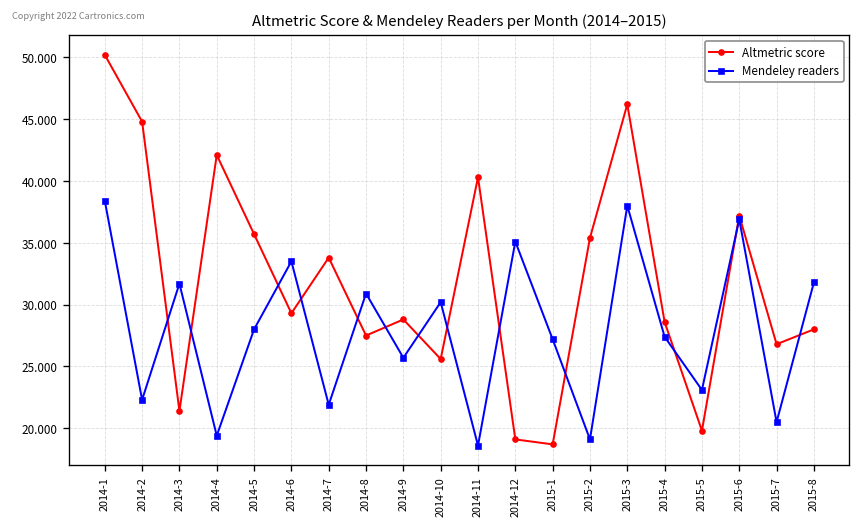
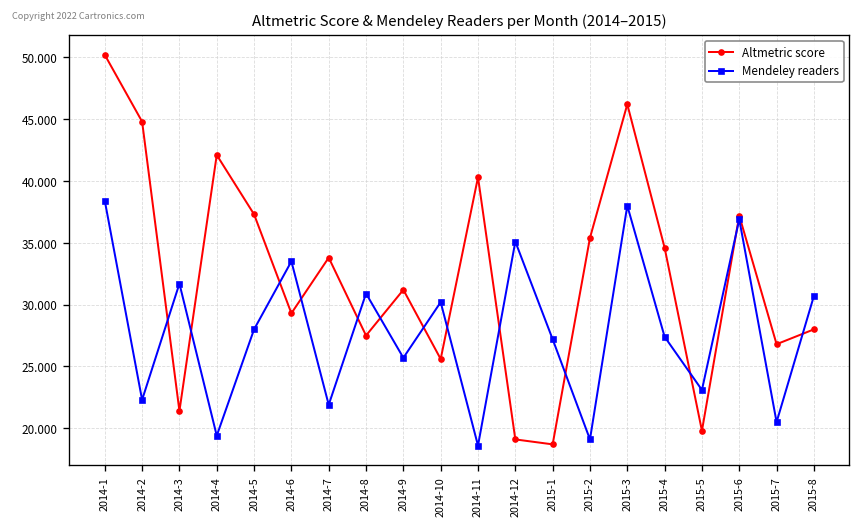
  {
    "Altmetric score": {
      "2014-1": 50.2,
      "2014-2": 44.8,
      "2014-3": 21.4,
      "2014-4": 42.1,
-     "2014-5": 35.7,
+     "2014-5": 37.3,
      "2014-6": 29.3,
      "2014-7": 33.8,
      "2014-8": 27.5,
-     "2014-9": 28.8,
+     "2014-9": 31.2,
      "2014-10": 25.6,
      "2014-11": 40.3,
      "2014-12": 19.1,
      "2015-1": 18.7,
      "2015-2": 35.4,
      "2015-3": 46.2,
-     "2015-4": 28.6,
+     "2015-4": 34.6,
      "2015-5": 19.8,
      "2015-6": 37.2,
      "2015-7": 26.8,
      "2015-8": 28.0
    },
    "Mendeley readers": {
      "2014-1": 38.4,
      "2014-2": 22.3,
      "2014-3": 31.7,
      "2014-4": 19.4,
      "2014-5": 28.0,
      "2014-6": 33.5,
      "2014-7": 21.9,
      "2014-8": 30.9,
      "2014-9": 25.7,
      "2014-10": 30.2,
      "2014-11": 18.6,
      "2014-12": 35.1,
      "2015-1": 27.2,
      "2015-2": 19.1,
      "2015-3": 38.0,
      "2015-4": 27.4,
      "2015-5": 23.1,
      "2015-6": 36.9,
      "2015-7": 20.5,
-     "2015-8": 31.8
+     "2015-8": 30.7
    }
  }
